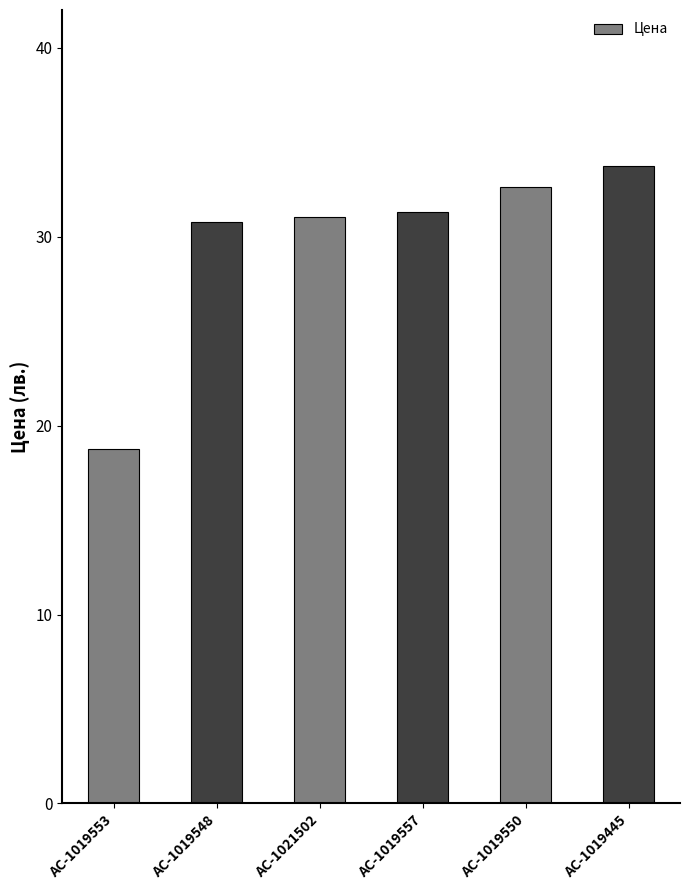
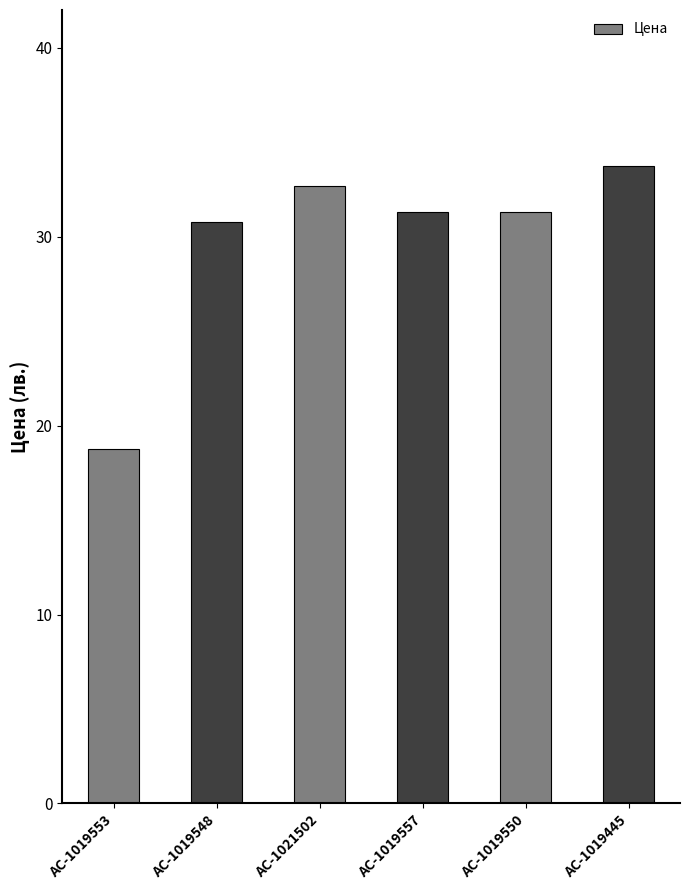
  {
    "AC-1019553": 18.8,
    "AC-1019548": 30.8,
-   "AC-1021502": 31.0,
+   "AC-1021502": 32.7,
    "AC-1019557": 31.3,
-   "AC-1019550": 32.6,
+   "AC-1019550": 31.3,
    "AC-1019445": 33.7
  }
